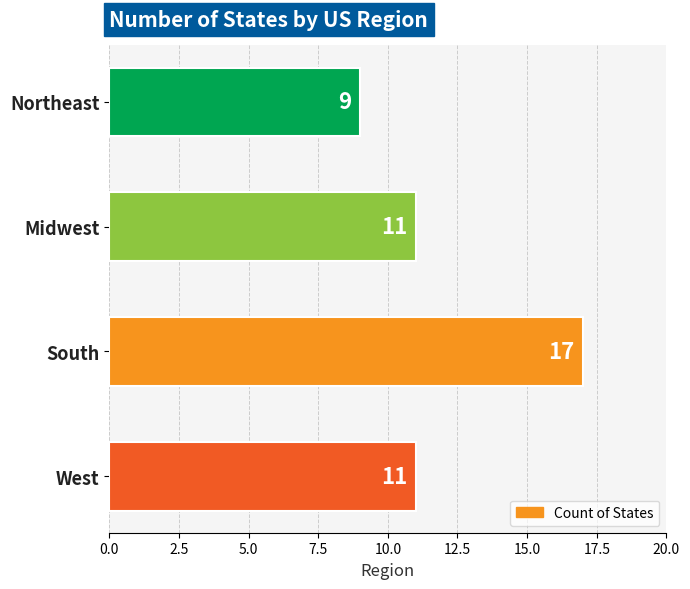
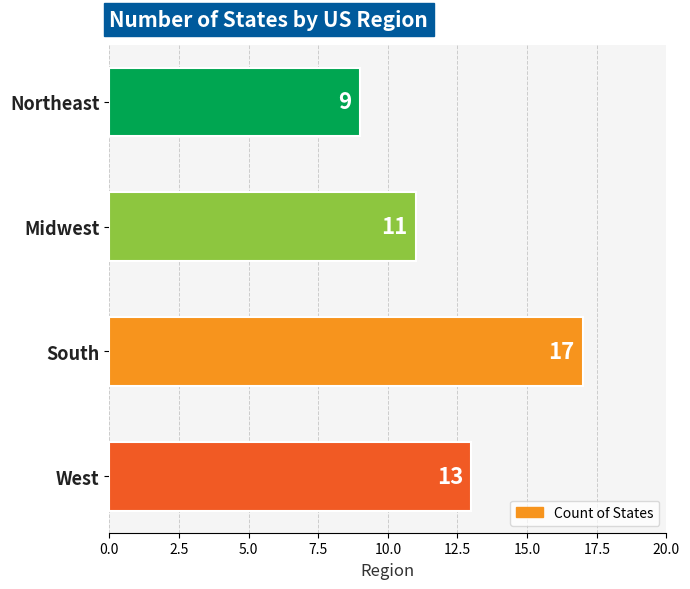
  {
    "Northeast": 9,
    "Midwest": 11,
    "South": 17,
-   "West": 11
+   "West": 13
  }
